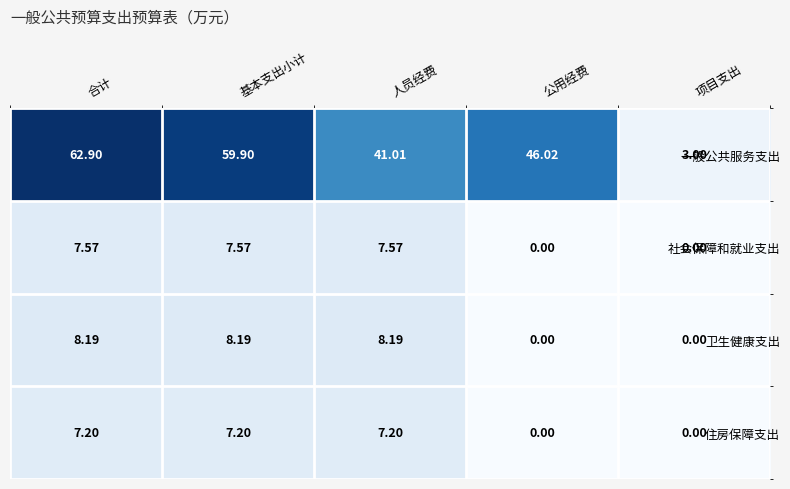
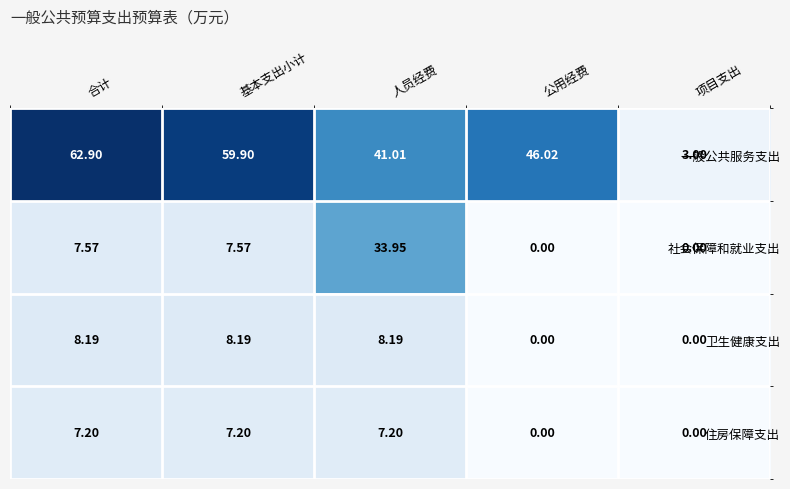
  {
    "一般公共服务支出": {
      "合计": 62.90,
      "基本支出小计": 59.90,
      "人员经费": 41.01,
      "公用经费": 46.02,
      "项目支出": 3.00
    },
    "社会保障和就业支出": {
      "合计": 7.57,
      "基本支出小计": 7.57,
-     "人员经费": 7.57,
+     "人员经费": 33.95,
      "公用经费": 0.00,
      "项目支出": 0.00
    },
    "卫生健康支出": {
      "合计": 8.19,
      "基本支出小计": 8.19,
      "人员经费": 8.19,
      "公用经费": 0.00,
      "项目支出": 0.00
    },
    "住房保障支出": {
      "合计": 7.20,
      "基本支出小计": 7.20,
      "人员经费": 7.20,
      "公用经费": 0.00,
      "项目支出": 0.00
    }
  }
